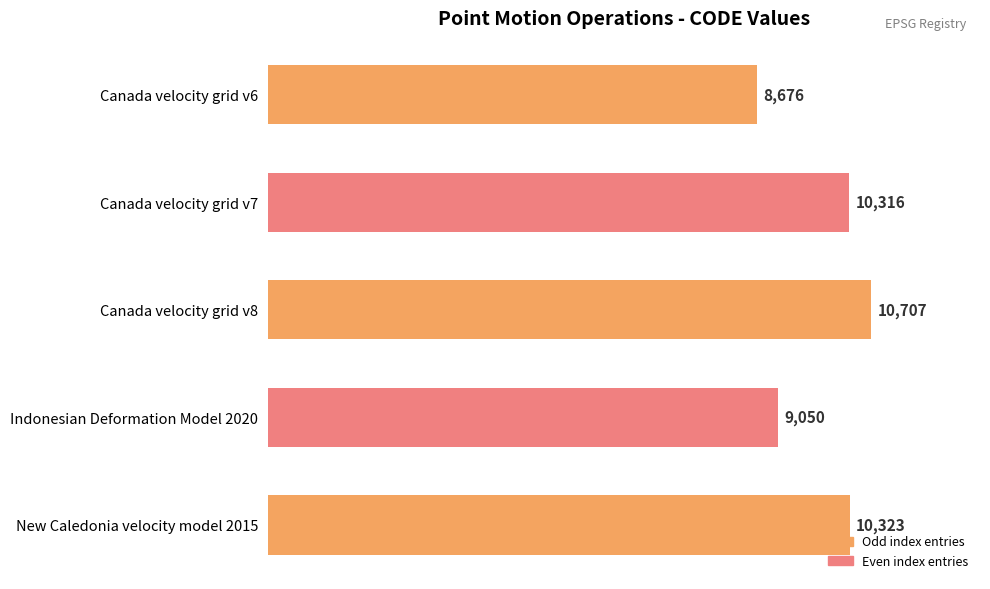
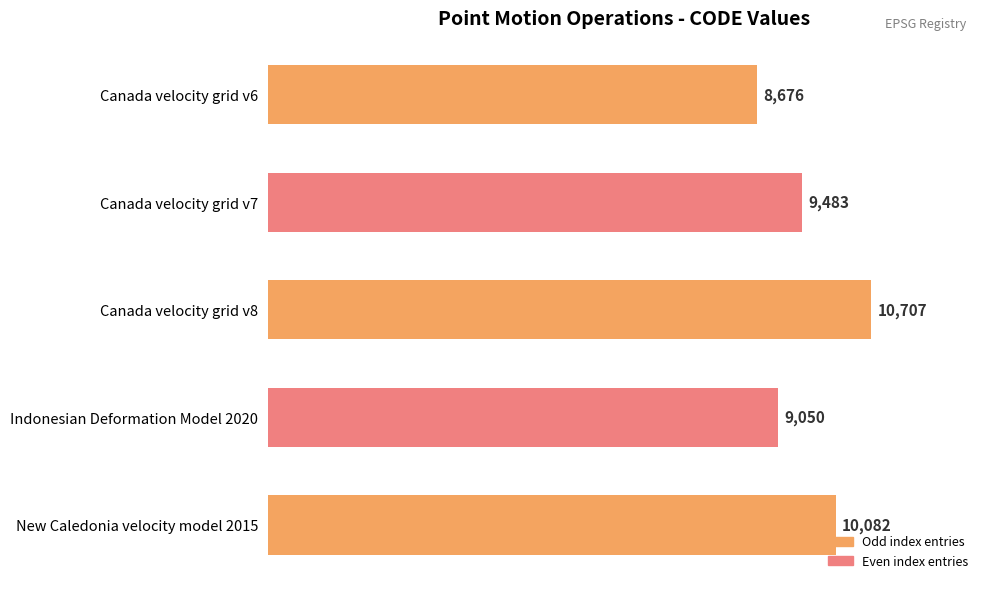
  {
    "Canada velocity grid v6": "8,676",
-   "Canada velocity grid v7": "10,316",
+   "Canada velocity grid v7": "9,483",
    "Canada velocity grid v8": "10,707",
    "Indonesian Deformation Model 2020": "9,050",
-   "New Caledonia velocity model 2015": "10,323"
+   "New Caledonia velocity model 2015": "10,082"
  }
